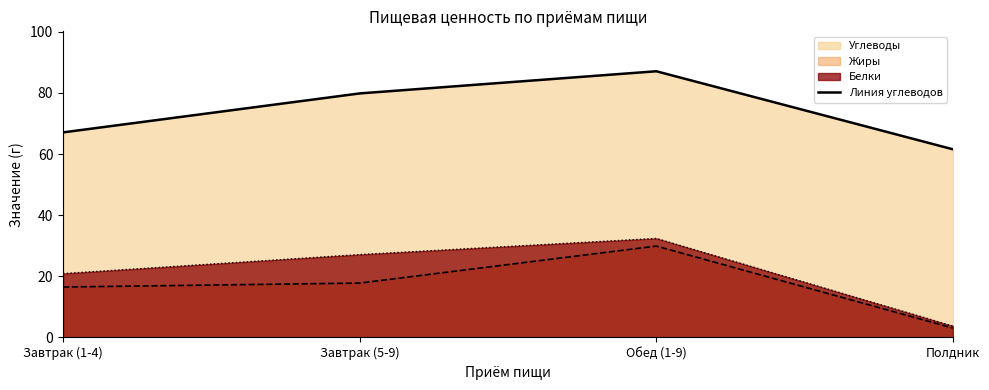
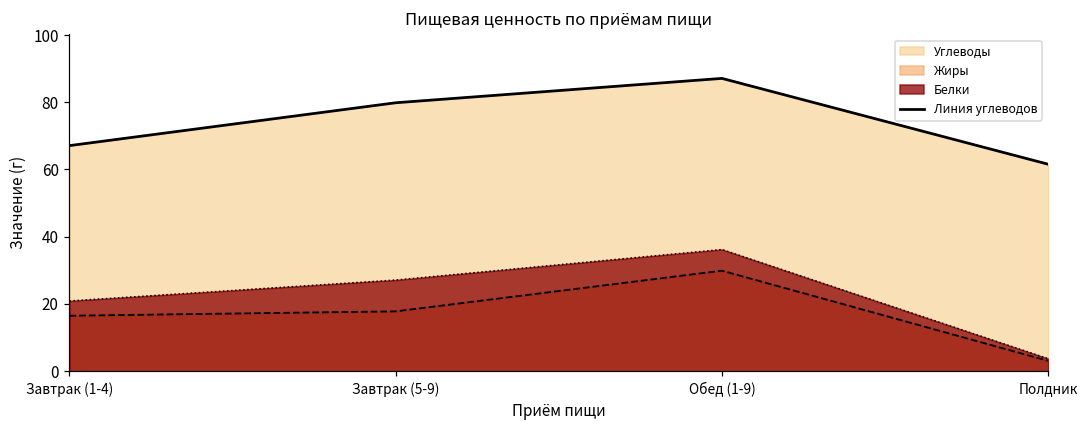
  {
    "Белки": {
      "Завтрак (1-4)": 21,
      "Завтрак (5-9)": 27,
-     "Обед (1-9)": 32
+     "Обед (1-9)": 36
    }
  }
